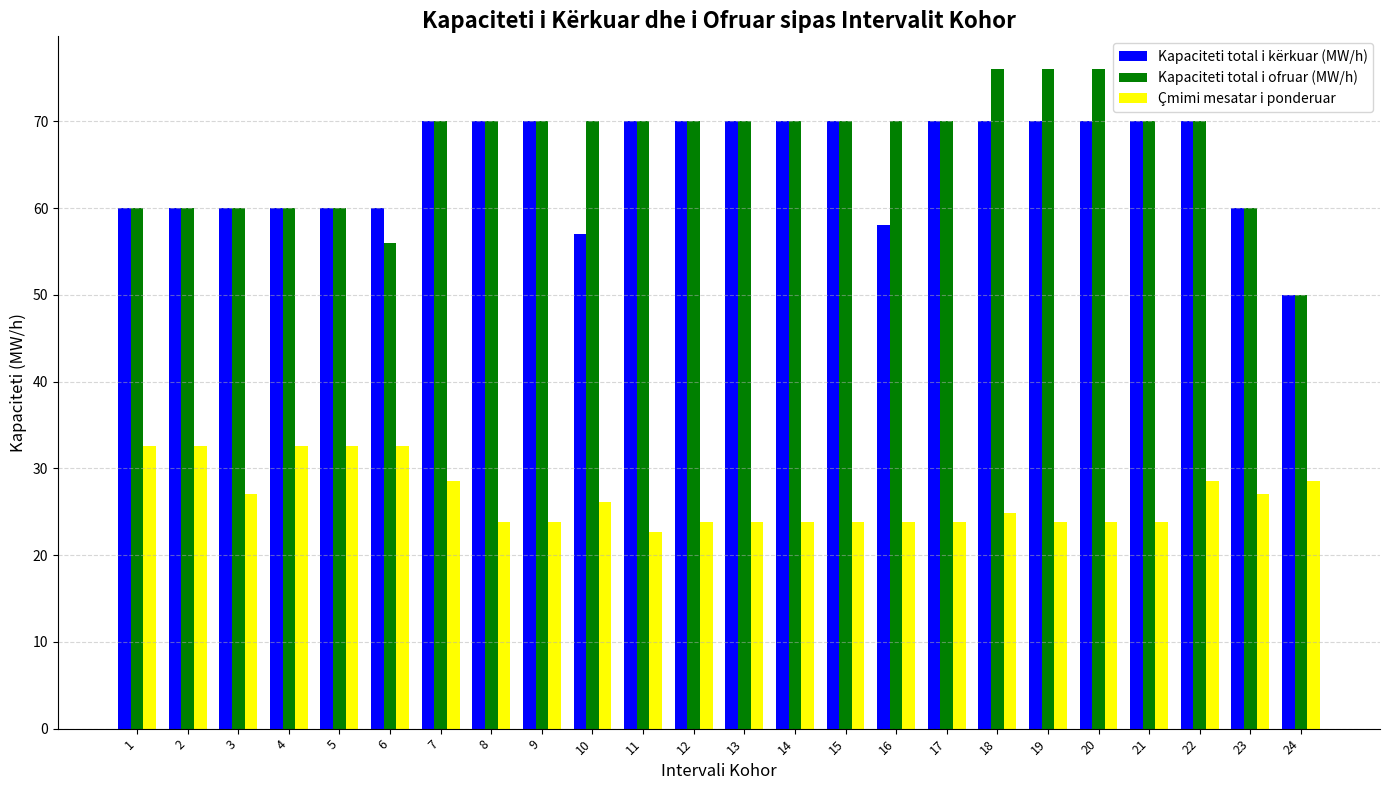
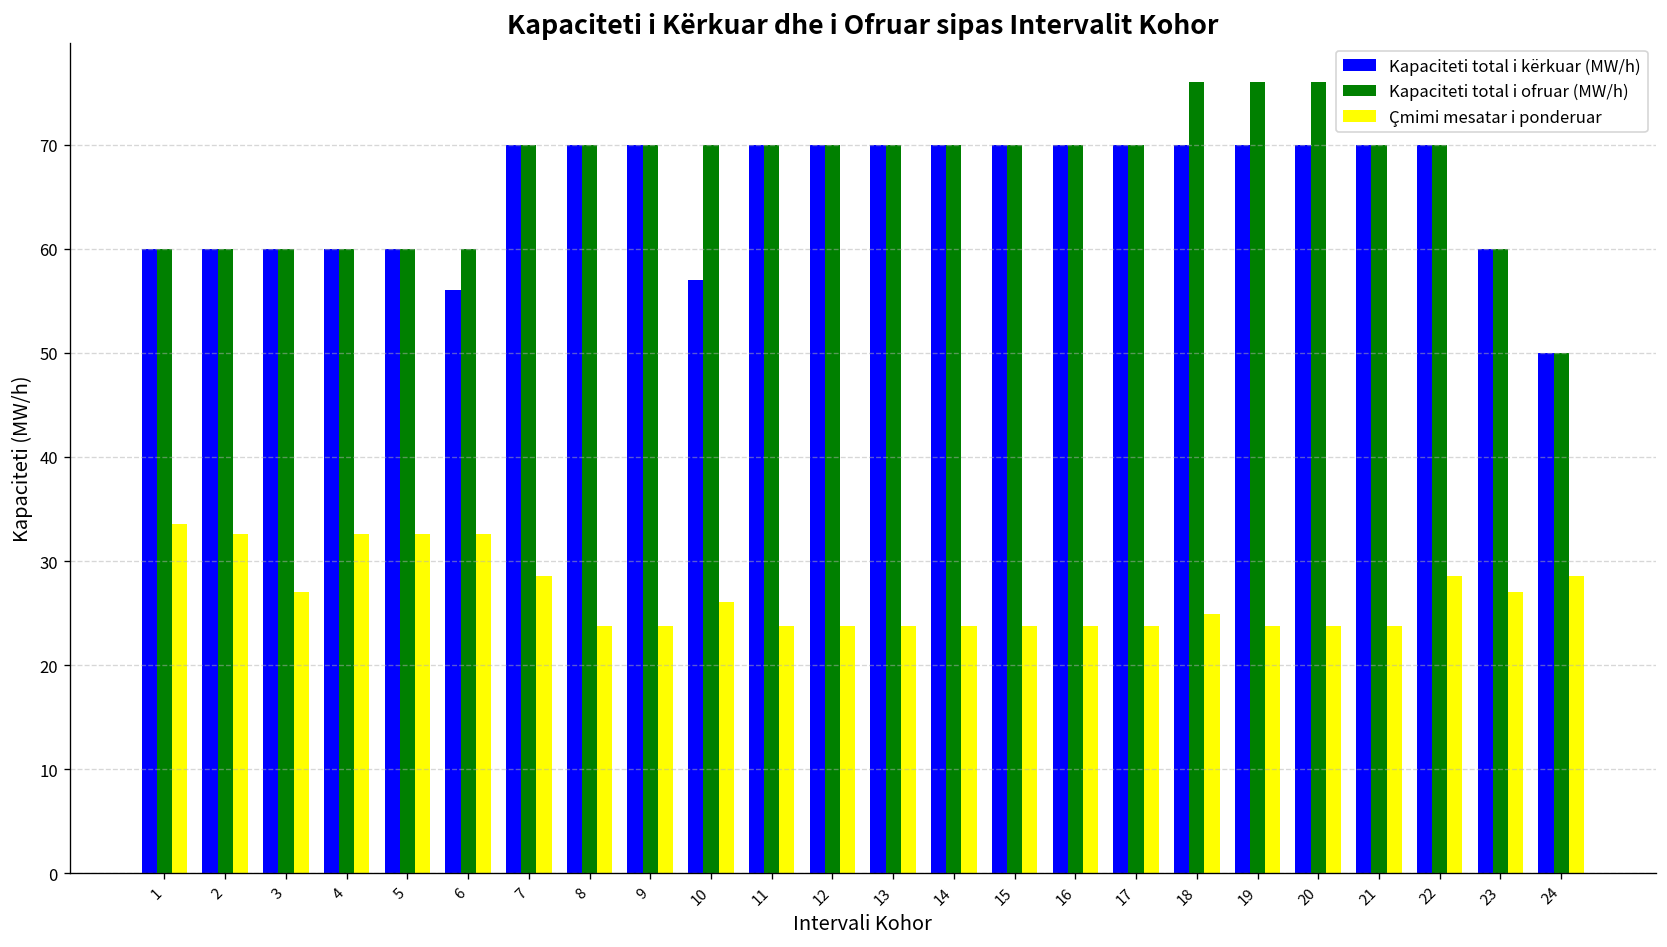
  {
    "Kapaciteti total i kërkuar (MW/h)": {
      "1": 60,
      "2": 60,
      "3": 60,
      "4": 60,
      "5": 60,
-     "6": 60,
+     "6": 56,
      "7": 70,
      "8": 70,
      "9": 70,
      "10": 57,
      "11": 70,
      "12": 70,
      "13": 70,
      "14": 70,
      "15": 70,
-     "16": 58,
+     "16": 70,
      "17": 70,
      "18": 70,
      "19": 70,
      "20": 70,
      "21": 70,
      "22": 70,
      "23": 60,
      "24": 50
    },
    "Kapaciteti total i ofruar (MW/h)": {
      "1": 60,
      "2": 60,
      "3": 60,
      "4": 60,
      "5": 60,
-     "6": 56,
+     "6": 60,
      "7": 70,
      "8": 70,
      "9": 70,
      "10": 70,
      "11": 70,
      "12": 70,
      "13": 70,
      "14": 70,
      "15": 70,
      "16": 70,
      "17": 70,
      "18": 76,
      "19": 76,
      "20": 76,
      "21": 70,
      "22": 70,
      "23": 60,
      "24": 50
    },
    "Çmimi mesatar i ponderuar": {
-     "1": 33,
+     "1": 34,
      "2": 33,
      "3": 27,
      "4": 33,
      "5": 33,
      "6": 33,
      "7": 29,
      "8": 24,
      "9": 24,
      "10": 26,
-     "11": 23,
+     "11": 24,
      "12": 24,
      "13": 24,
      "14": 24,
      "15": 24,
      "16": 24,
      "17": 24,
      "18": 25,
      "19": 24,
      "20": 24,
      "21": 24,
      "22": 29,
      "23": 27,
      "24": 29
    }
  }
